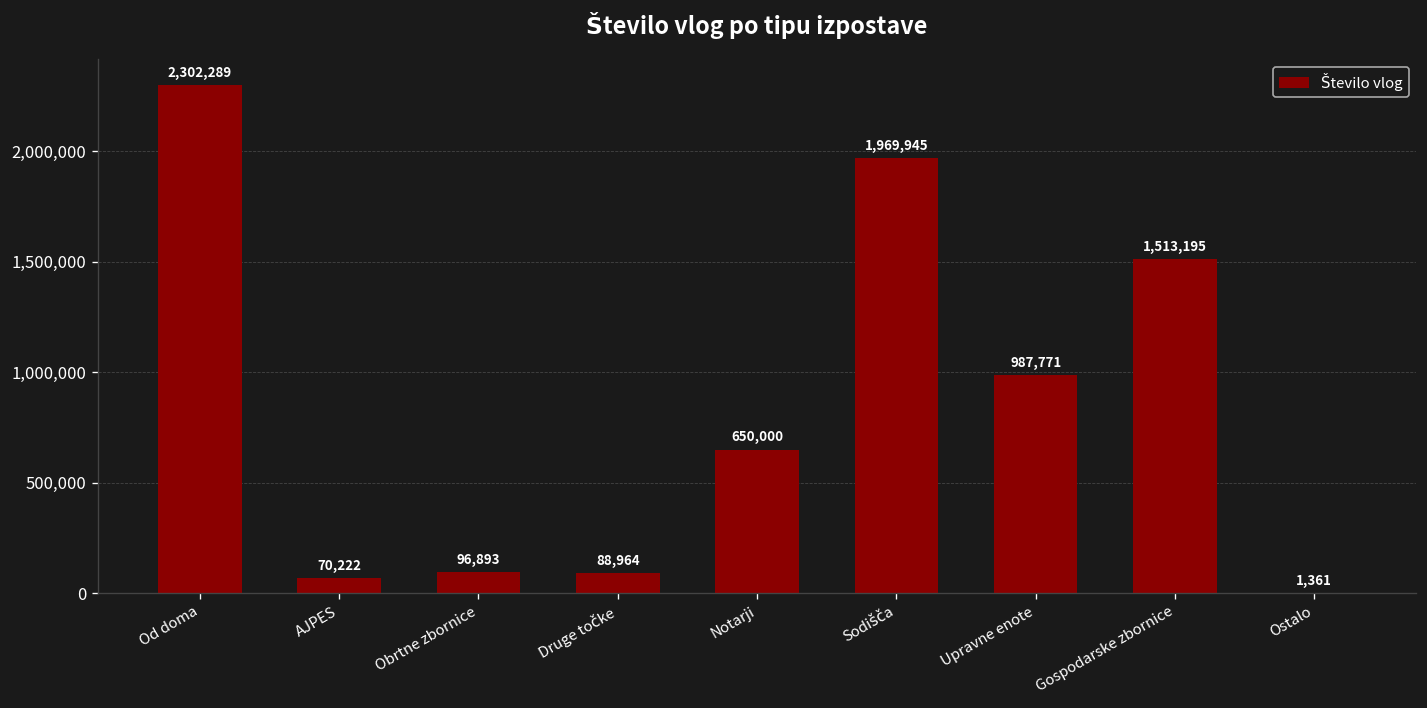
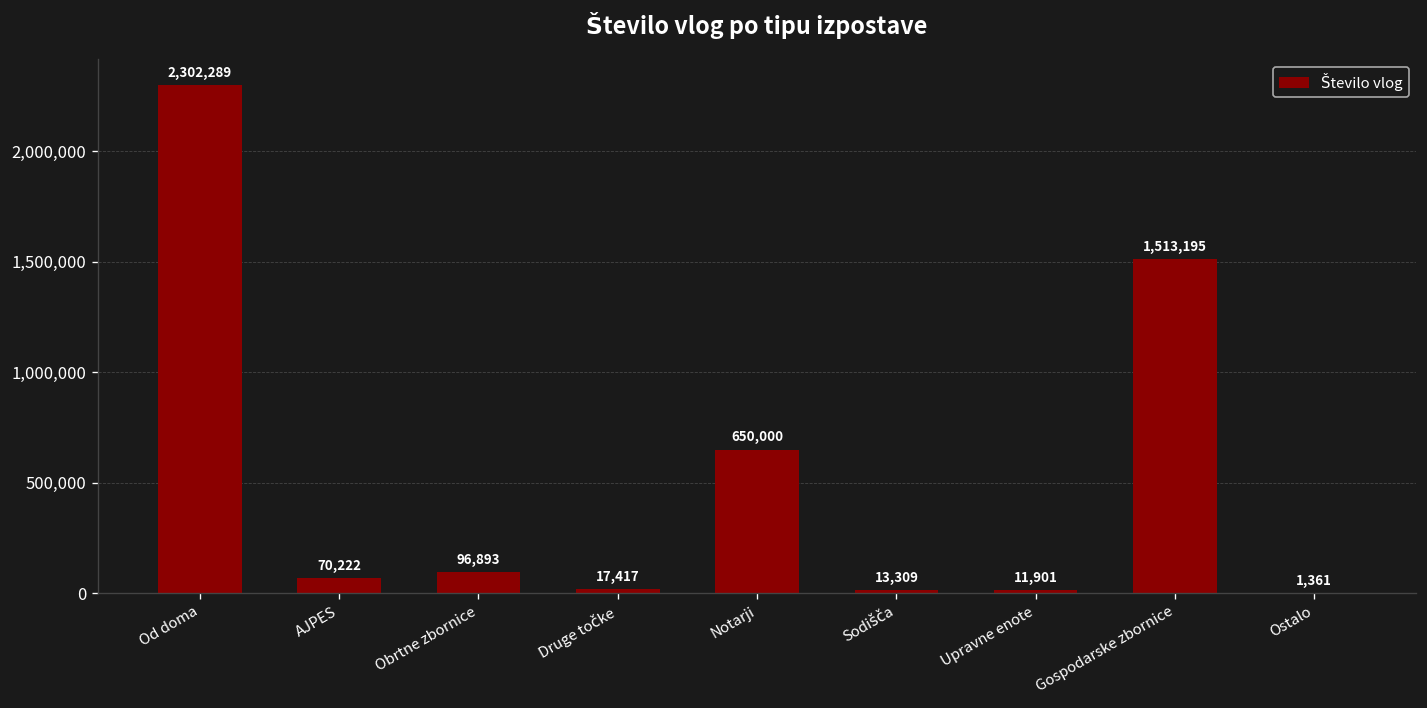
  {
    "Od doma": "2,302,289",
    "AJPES": "70,222",
    "Obrtne zbornice": "96,893",
-   "Druge točke": "88,964",
+   "Druge točke": "17,417",
    "Notarji": "650,000",
-   "Sodišča": "1,969,945",
-   "Upravne enote": "987,771",
+   "Sodišča": "13,309",
+   "Upravne enote": "11,901",
    "Gospodarske zbornice": "1,513,195",
    "Ostalo": "1,361"
  }
